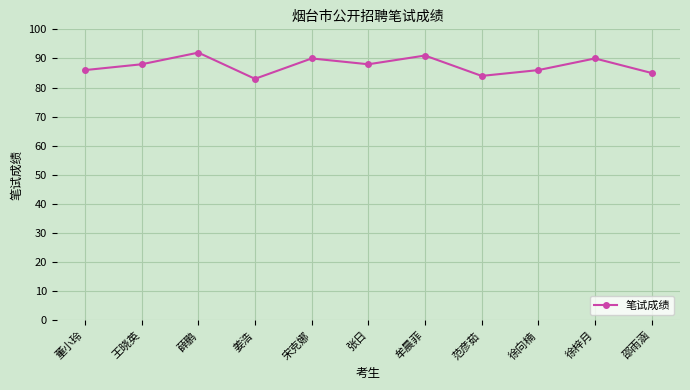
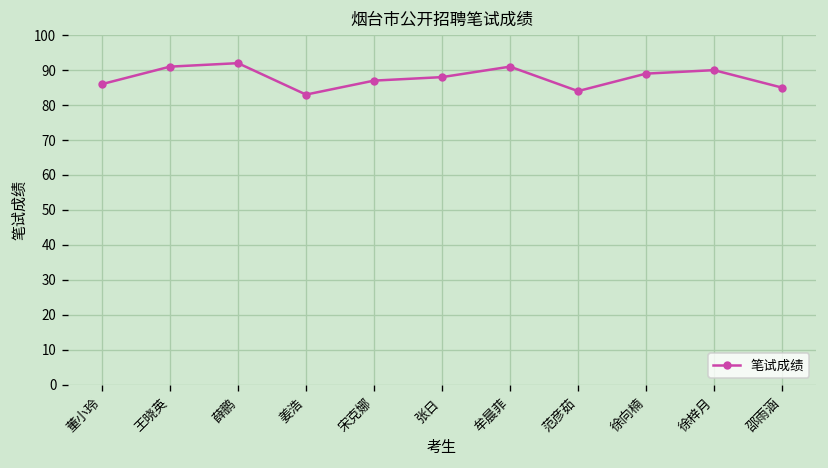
  {
    "董小玲": 86,
-   "王晓英": 88,
+   "王晓英": 91,
    "薛鹏": 92,
    "姜浩": 83,
-   "宋克娜": 90,
+   "宋克娜": 87,
    "张日": 88,
    "牟晨菲": 91,
    "范彦茹": 84,
-   "徐向楠": 86,
+   "徐向楠": 89,
    "徐梓月": 90,
    "邵雨涵": 85
  }
